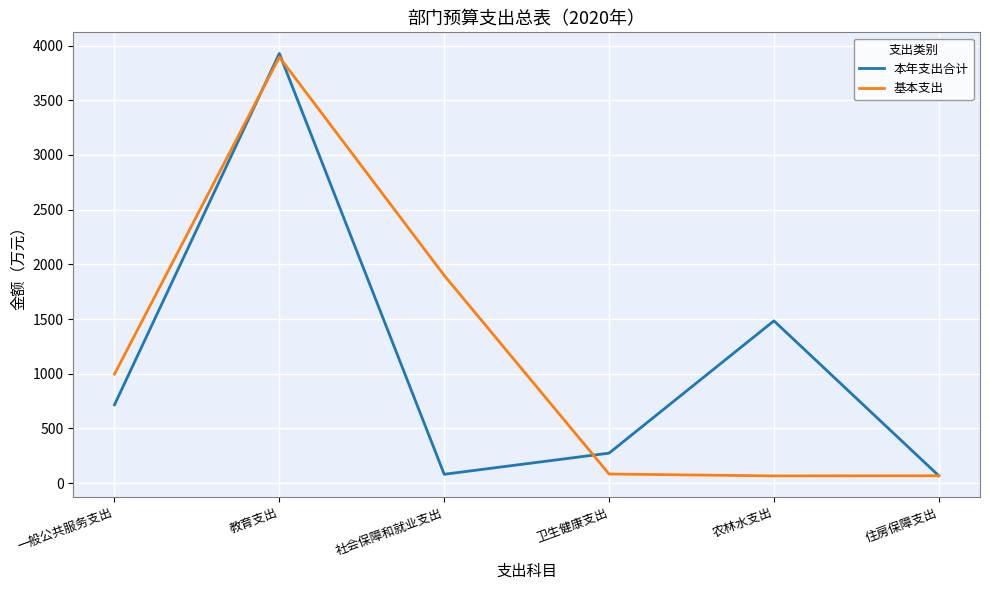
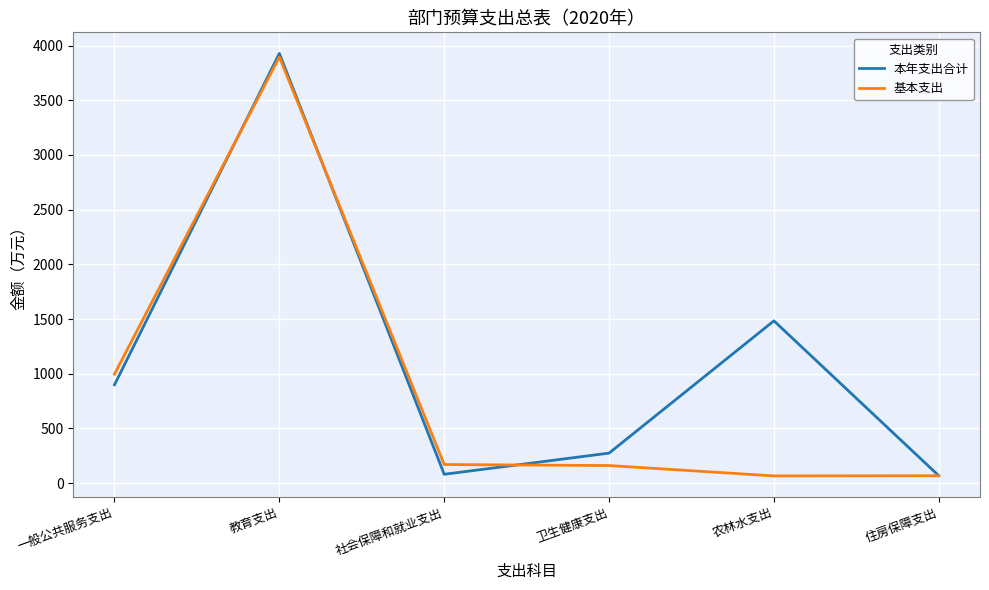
  {
    "本年支出合计": {
-     "一般公共服务支出": 720,
+     "一般公共服务支出": 900,
      "教育支出": 3930,
      "社会保障和就业支出": 80,
      "卫生健康支出": 270,
      "农林水支出": 1480
    },
    "基本支出": {
      "一般公共服务支出": 1000,
      "教育支出": 3900,
-     "社会保障和就业支出": 1900,
-     "卫生健康支出": 80,
+     "社会保障和就业支出": 170,
+     "卫生健康支出": 160,
      "农林水支出": 70
    }
  }
